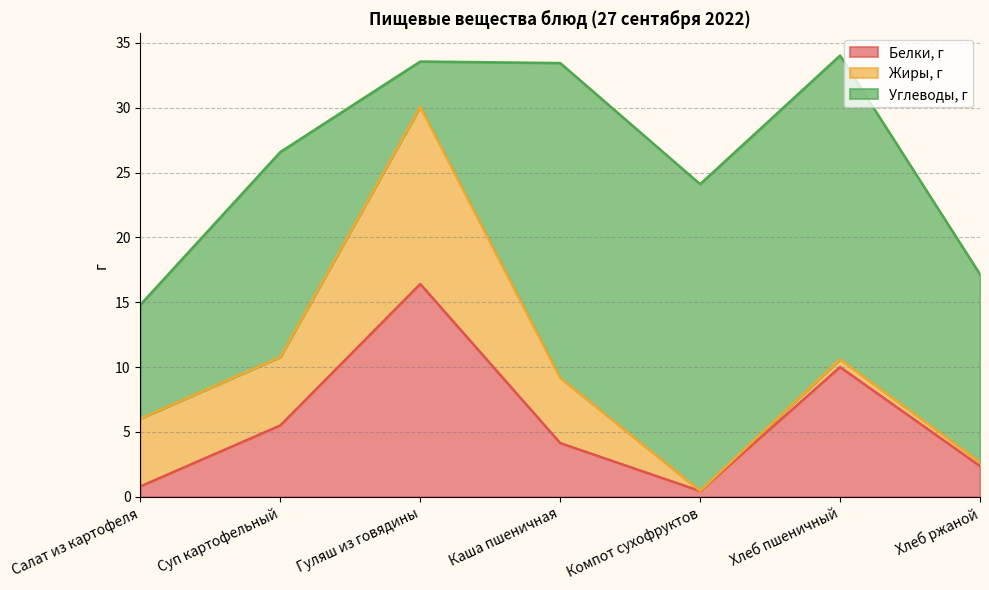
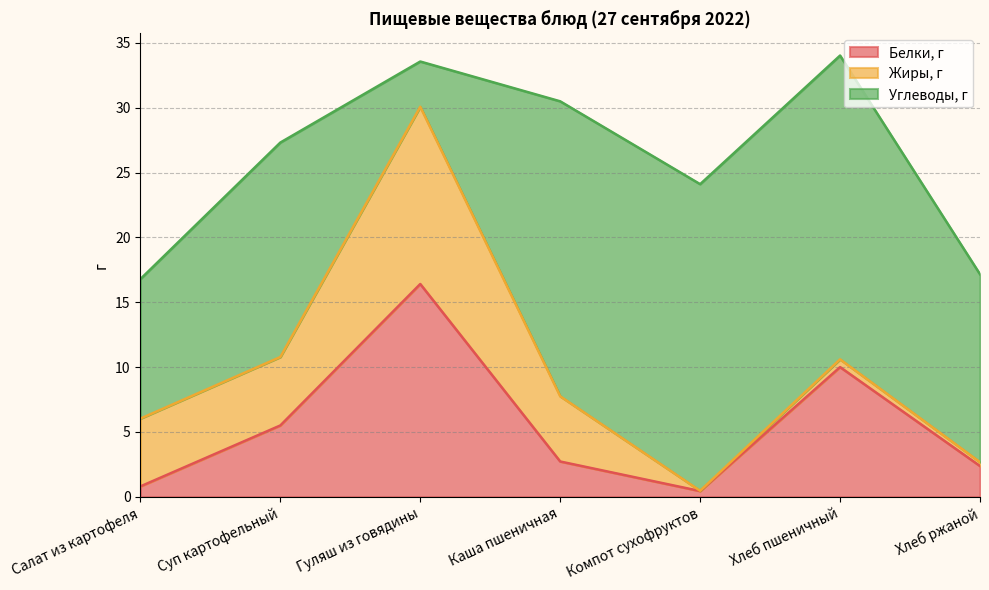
  {
    "Белки, г": {
      "Салат из картофеля": 0.8,
      "Суп картофельный": 5.5,
      "Гуляш из говядины": 16.4,
-     "Каша пшеничная": 4.1,
+     "Каша пшеничная": 2.7,
      "Хлеб пшеничный": 10.0,
      "Хлеб ржаной": 2.4
    },
    "Жиры, г": {
      "Салат из картофеля": 5.2,
      "Суп картофельный": 5.3,
      "Гуляш из говядины": 13.7,
      "Каша пшеничная": 5.0,
      "Хлеб пшеничный": 0.6,
      "Хлеб ржаной": 0.3
    },
    "Углеводы, г": {
-     "Салат из картофеля": 8.8,
-     "Суп картофельный": 15.8,
+     "Салат из картофеля": 10.8,
+     "Суп картофельный": 16.5,
      "Гуляш из говядины": 3.5,
-     "Каша пшеничная": 24.3,
+     "Каша пшеничная": 22.8,
      "Компот сухофруктов": 23.7,
      "Хлеб пшеничный": 23.4,
      "Хлеб ржаной": 14.5
    }
  }
